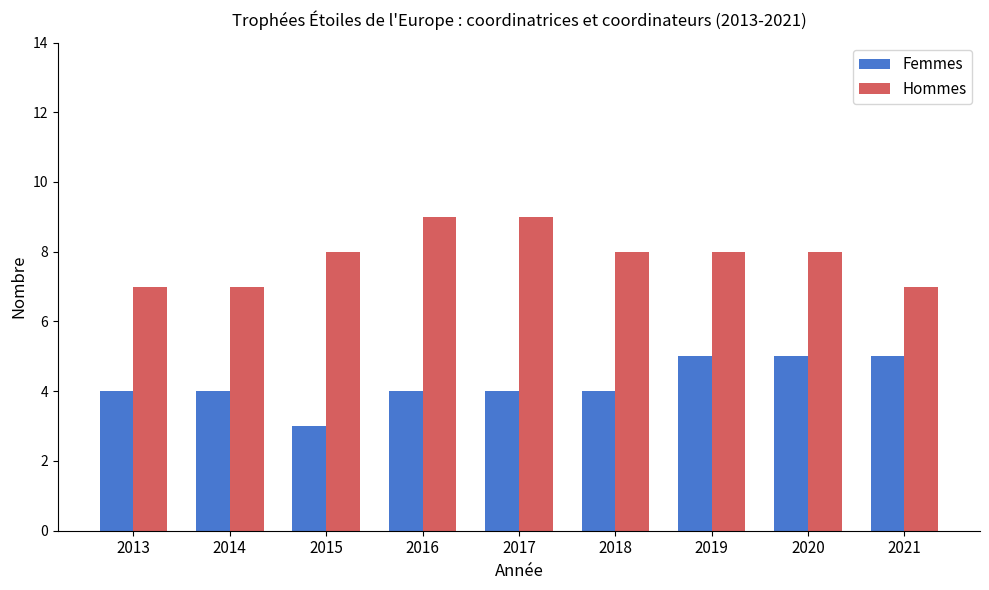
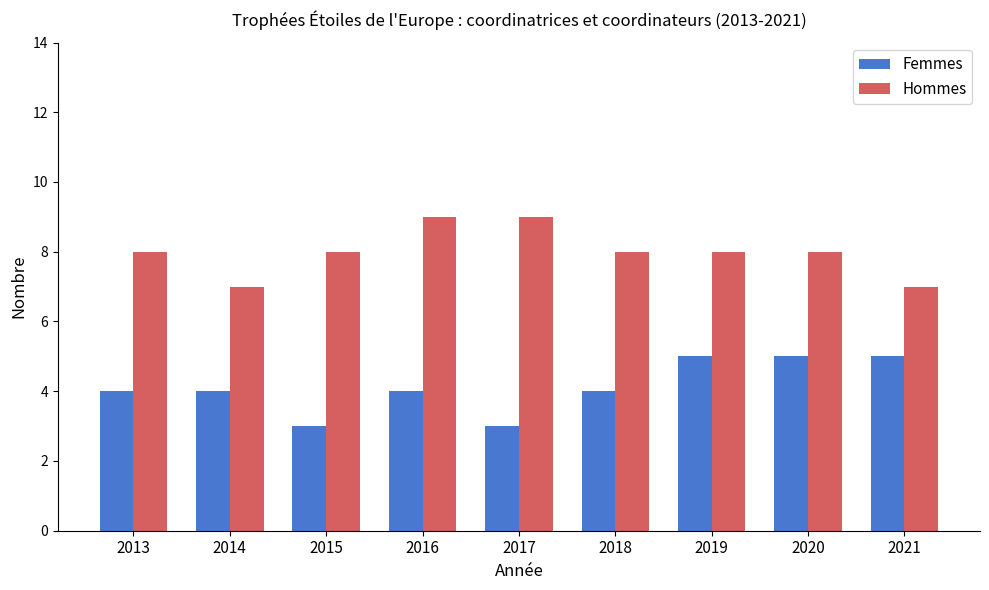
  {
    "Femmes": {
      "2013": 4,
      "2014": 4,
      "2015": 3,
      "2016": 4,
-     "2017": 4,
+     "2017": 3,
      "2018": 4,
      "2019": 5,
      "2020": 5,
      "2021": 5
    },
    "Hommes": {
-     "2013": 7,
+     "2013": 8,
      "2014": 7,
      "2015": 8,
      "2016": 9,
      "2017": 9,
      "2018": 8,
      "2019": 8,
      "2020": 8,
      "2021": 7
    }
  }
